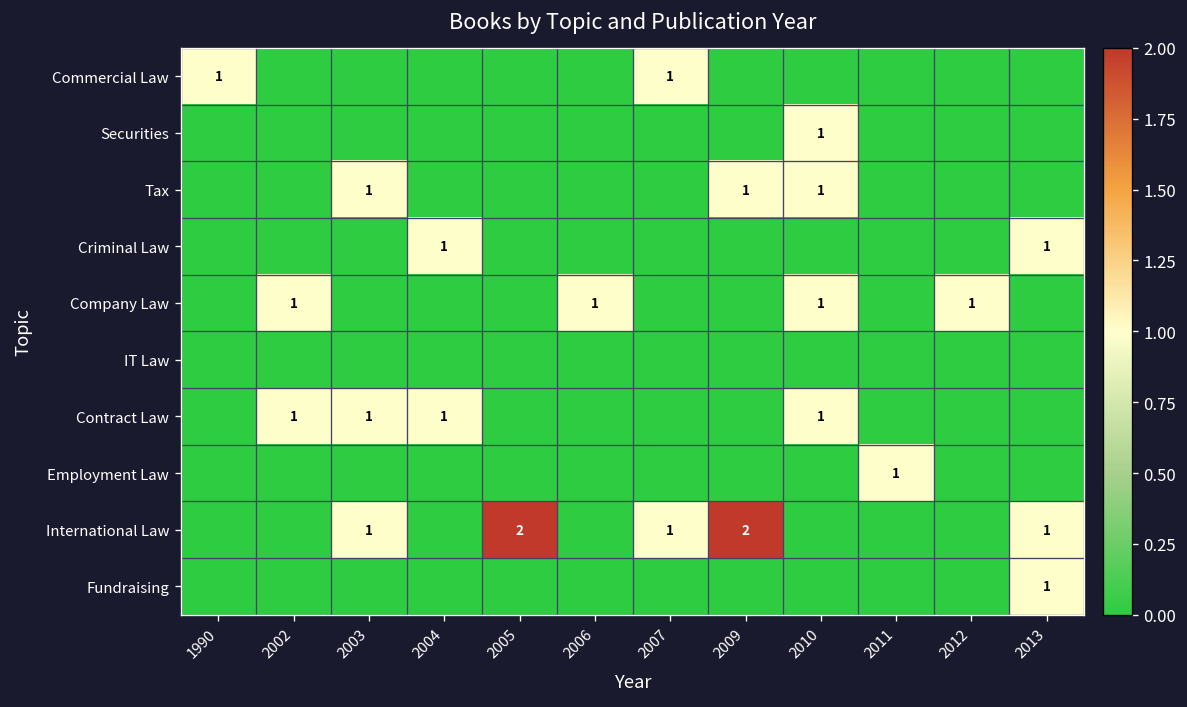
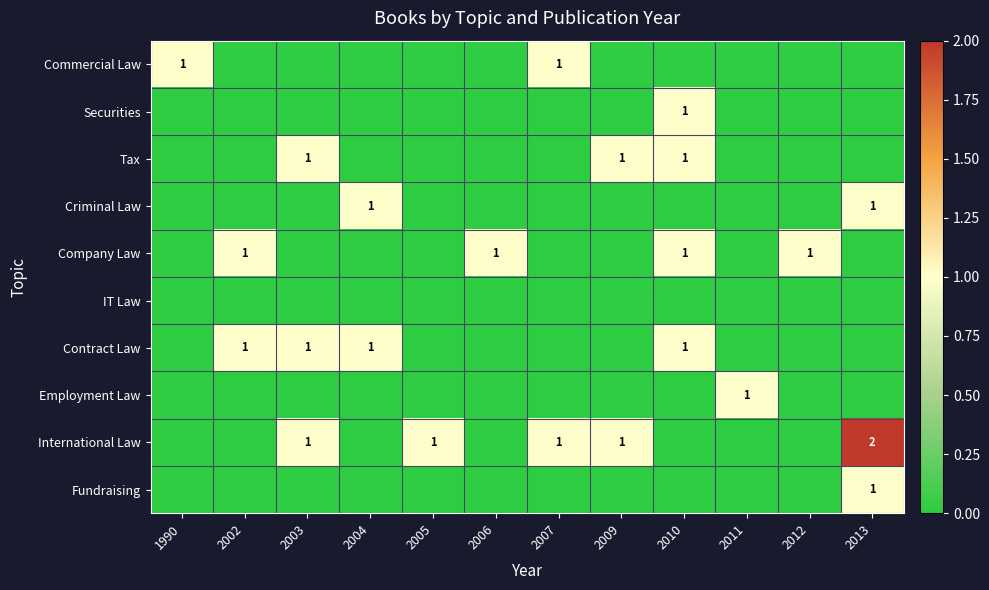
  {
    "Commercial Law": {
      "1990": 1,
      "2007": 1
    },
    "Securities": {
      "2010": 1
    },
    "Tax": {
      "2003": 1,
      "2009": 1,
      "2010": 1
    },
    "Criminal Law": {
      "2004": 1,
      "2013": 1
    },
    "Company Law": {
      "2002": 1,
      "2006": 1,
      "2010": 1,
      "2012": 1
    },
    "Contract Law": {
      "2002": 1,
      "2003": 1,
      "2004": 1,
      "2010": 1
    },
    "Employment Law": {
      "2011": 1
    },
    "International Law": {
      "2003": 1,
-     "2005": 2,
+     "2005": 1,
      "2007": 1,
-     "2009": 2,
-     "2013": 1
+     "2009": 1,
+     "2013": 2
    },
    "Fundraising": {
      "2013": 1
    }
  }
